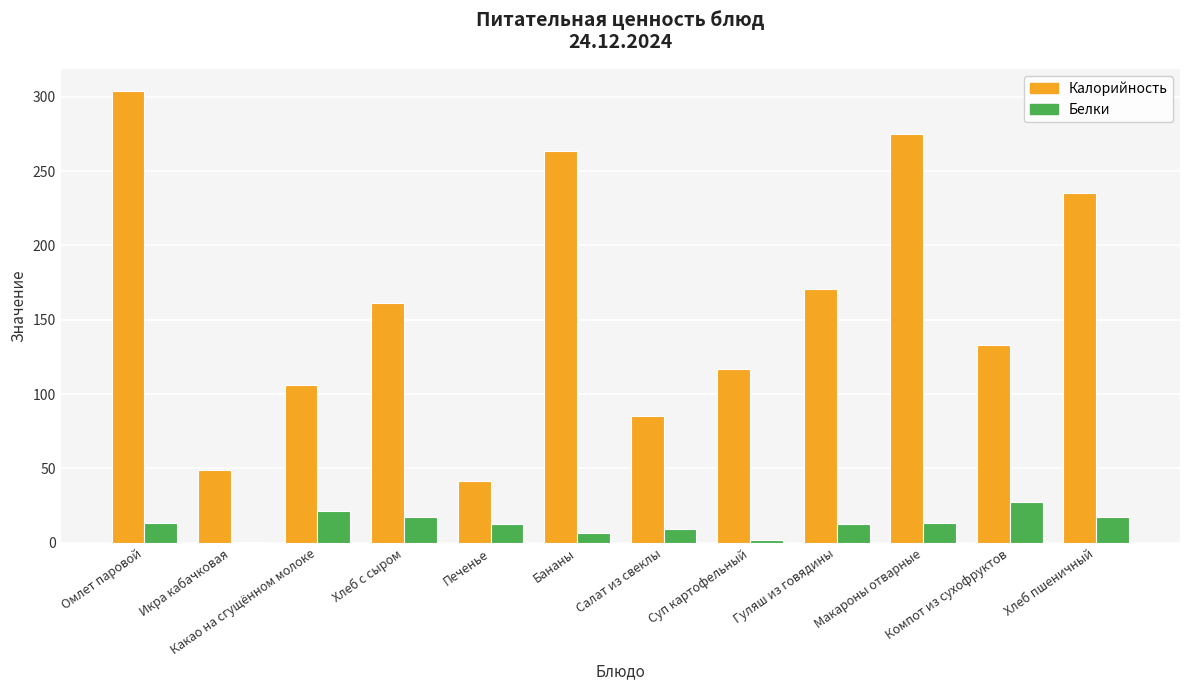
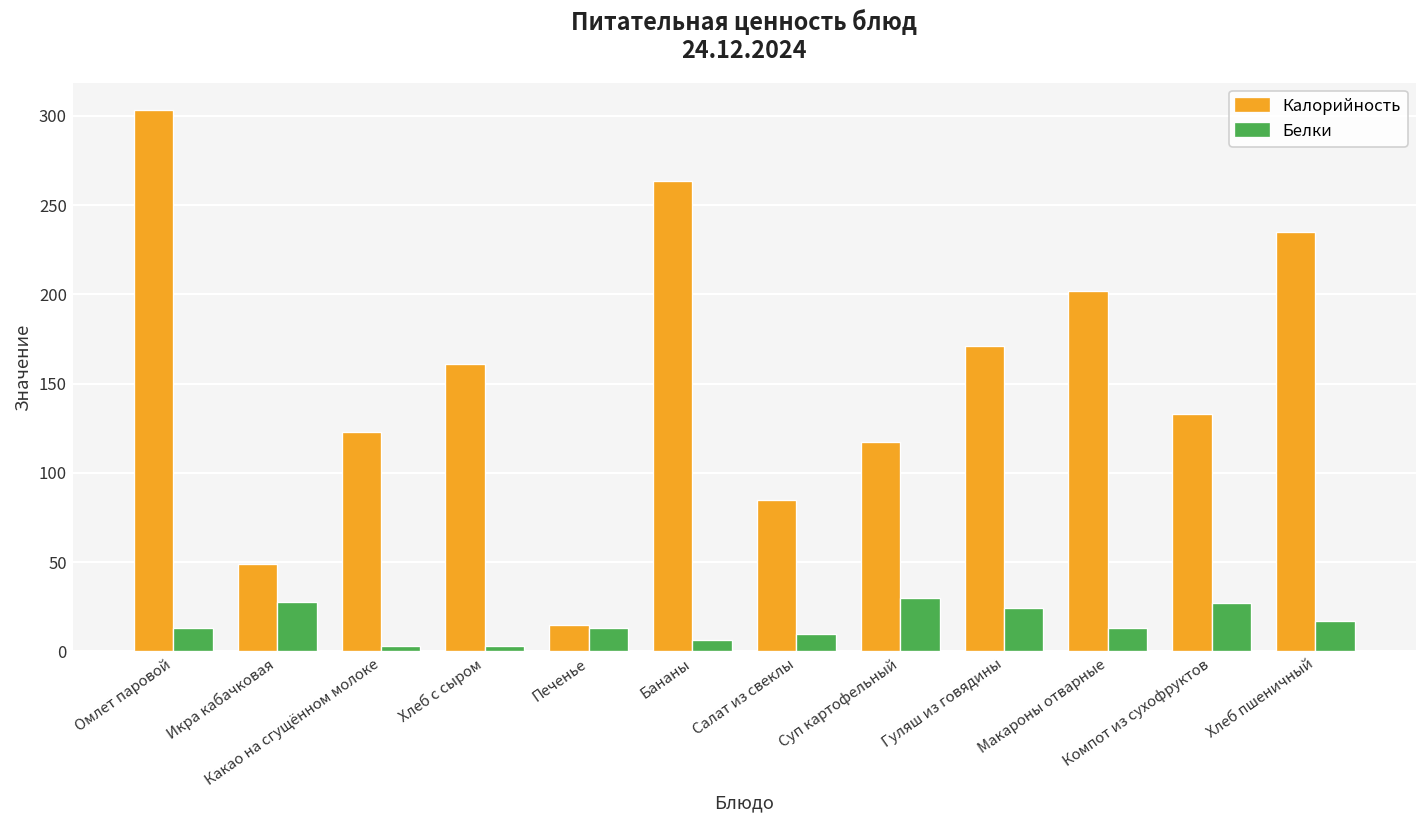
  {
    "Калорийность": {
      "Омлет паровой": 304,
      "Икра кабачковая": 49,
-     "Какао на сгущённом молоке": 106,
+     "Какао на сгущённом молоке": 123,
      "Хлеб с сыром": 161,
-     "Печенье": 42,
+     "Печенье": 15,
      "Бананы": 263,
      "Салат из свеклы": 85,
      "Суп картофельный": 117,
      "Гуляш из говядины": 171,
-     "Макароны отварные": 275,
+     "Макароны отварные": 202,
      "Компот из сухофруктов": 133,
      "Хлеб пшеничный": 235
    },
    "Белки": {
      "Омлет паровой": 13,
-     "Икра кабачковая": 1,
-     "Какао на сгущённом молоке": 21,
-     "Хлеб с сыром": 18,
+     "Икра кабачковая": 28,
+     "Какао на сгущённом молоке": 3,
+     "Хлеб с сыром": 3,
      "Печенье": 13,
      "Бананы": 7,
      "Салат из свеклы": 10,
-     "Суп картофельный": 2,
-     "Гуляш из говядины": 13,
+     "Суп картофельный": 30,
+     "Гуляш из говядины": 24,
      "Макароны отварные": 13,
      "Компот из сухофруктов": 27,
      "Хлеб пшеничный": 17
    }
  }
